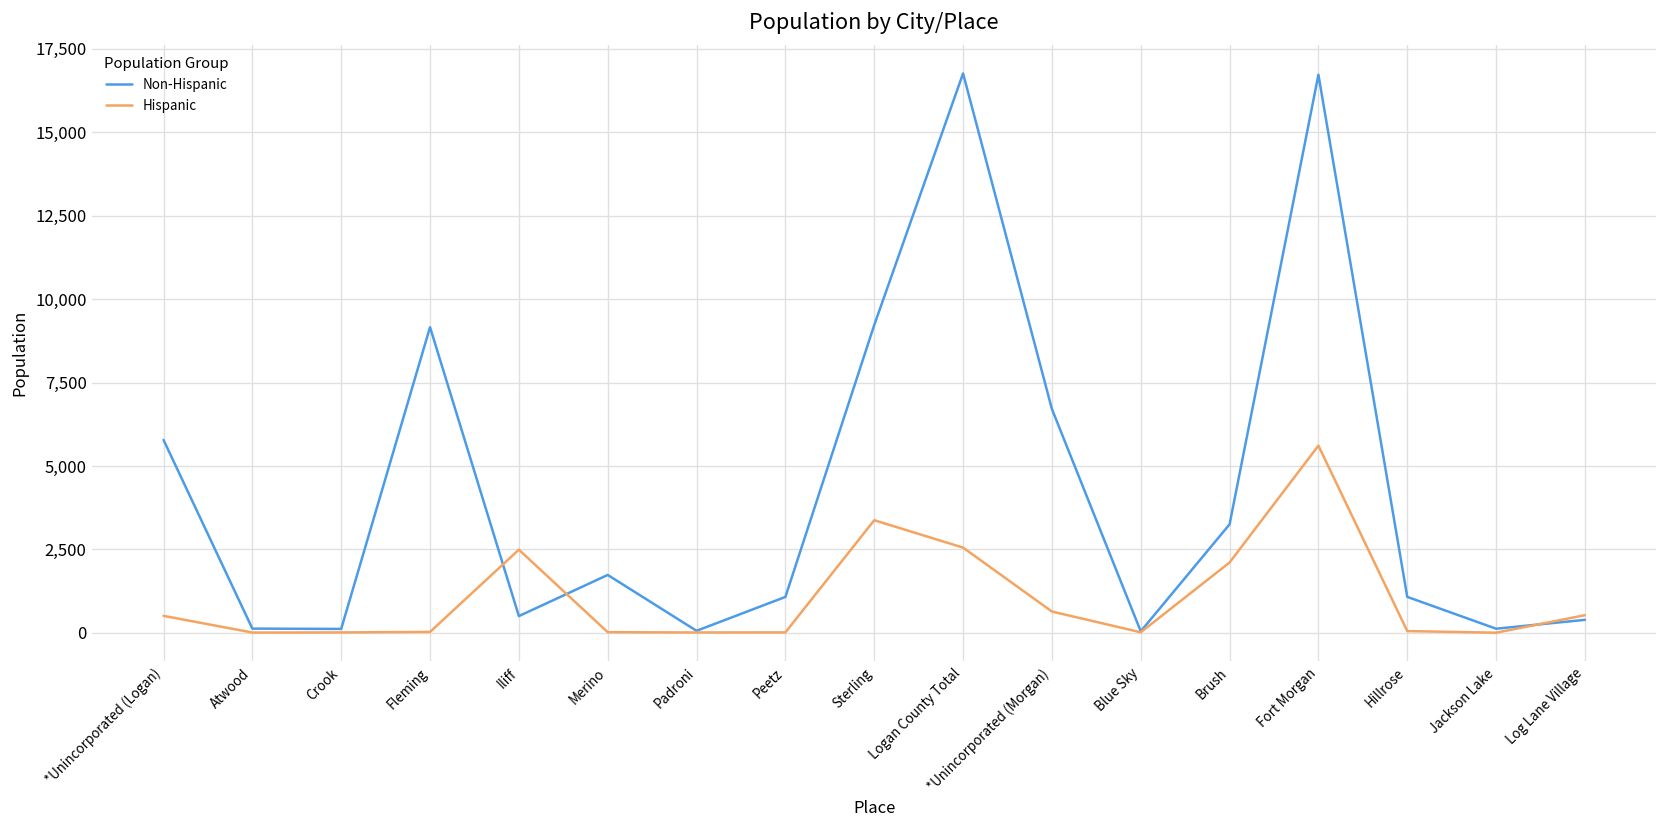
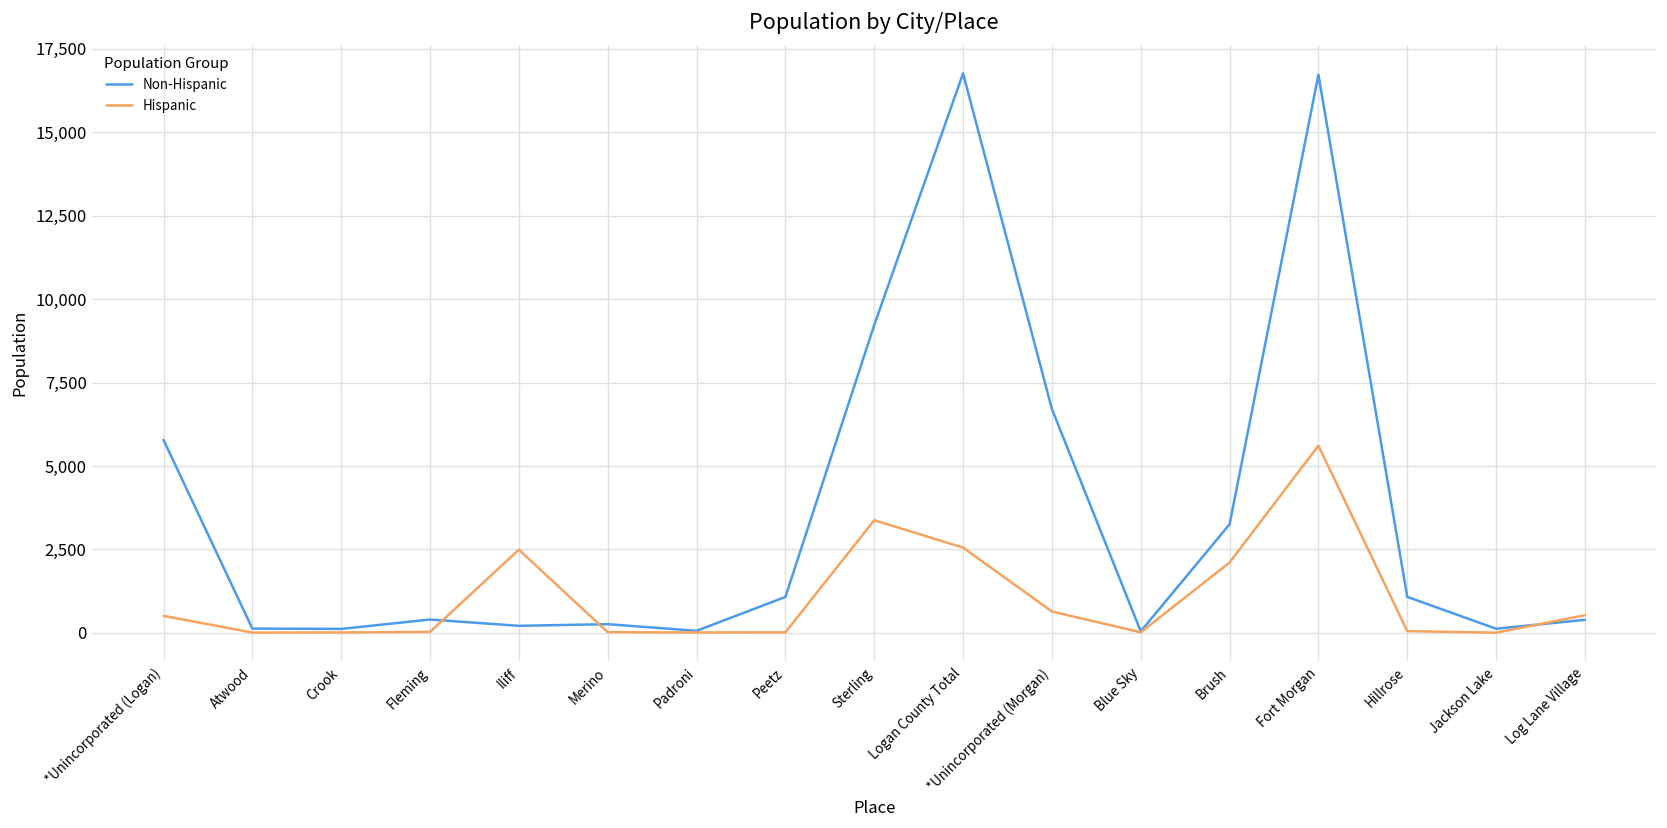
  {
    "Non-Hispanic": {
      "*Unincorporated (Logan)": "5,800",
      "Atwood": "100",
      "Crook": "100",
-     "Fleming": "9,200",
-     "Iliff": "500",
-     "Merino": "1,700",
+     "Fleming": "400",
+     "Iliff": "200",
+     "Merino": "300",
      "Peetz": "1,100",
      "Sterling": "9,200",
      "Logan County Total": "16,800",
      "*Unincorporated (Morgan)": "6,700",
      "Brush": "3,300",
      "Fort Morgan": "16,700",
      "Hillrose": "1,100",
      "Jackson Lake": "100",
      "Log Lane Village": "400"
    },
    "Hispanic": {
      "*Unincorporated (Logan)": "500",
      "Atwood": "0",
      "Crook": "0",
      "Fleming": "0",
      "Iliff": "2,500",
      "Merino": "0",
      "Peetz": "0",
      "Sterling": "3,400",
      "Logan County Total": "2,600",
      "*Unincorporated (Morgan)": "600",
      "Brush": "2,100",
      "Fort Morgan": "5,600",
      "Hillrose": "100",
      "Jackson Lake": "0",
      "Log Lane Village": "500"
    }
  }
